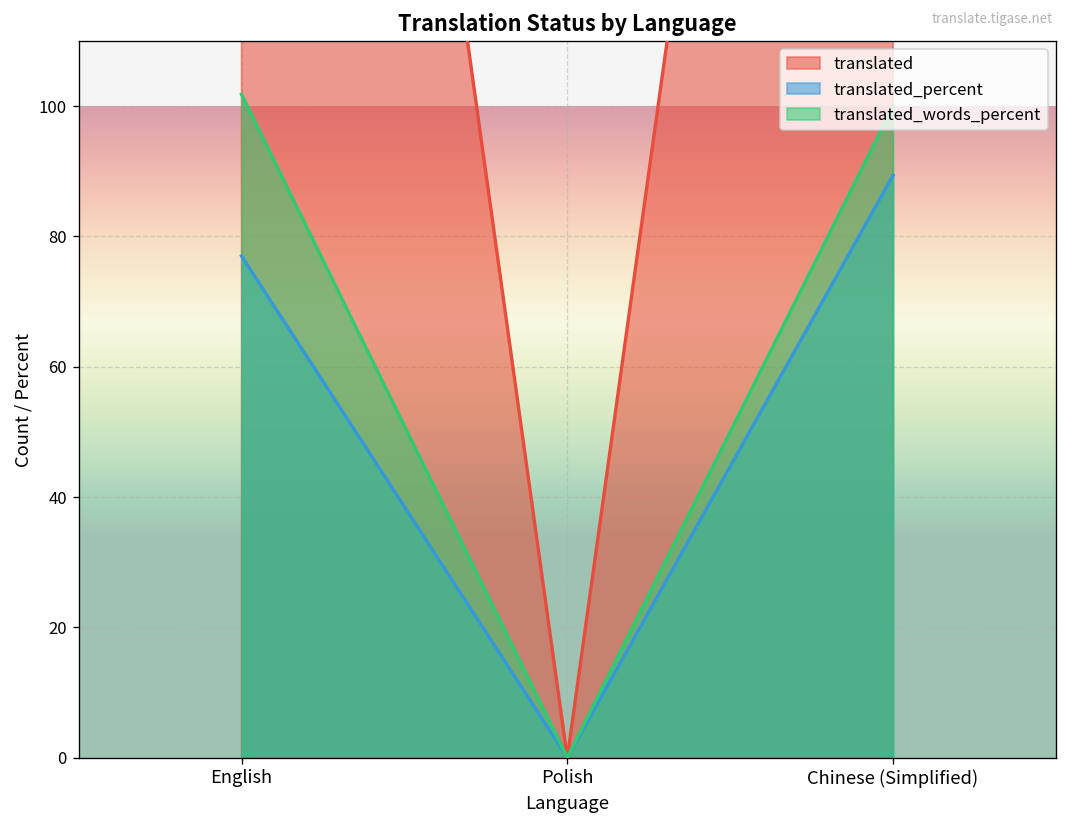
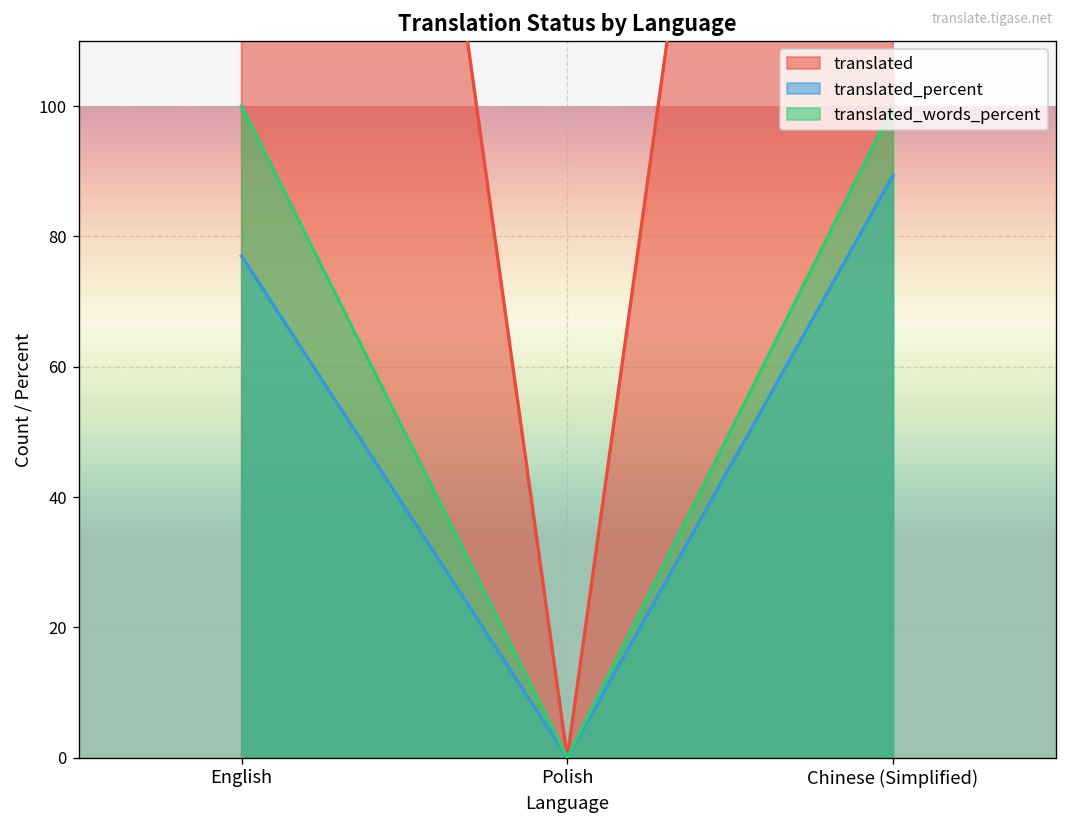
  {
    "translated_percent": {
      "English": 77,
      "Chinese (Simplified)": 89
    },
    "translated_words_percent": {
-     "English": 102
+     "English": 100
    }
  }
